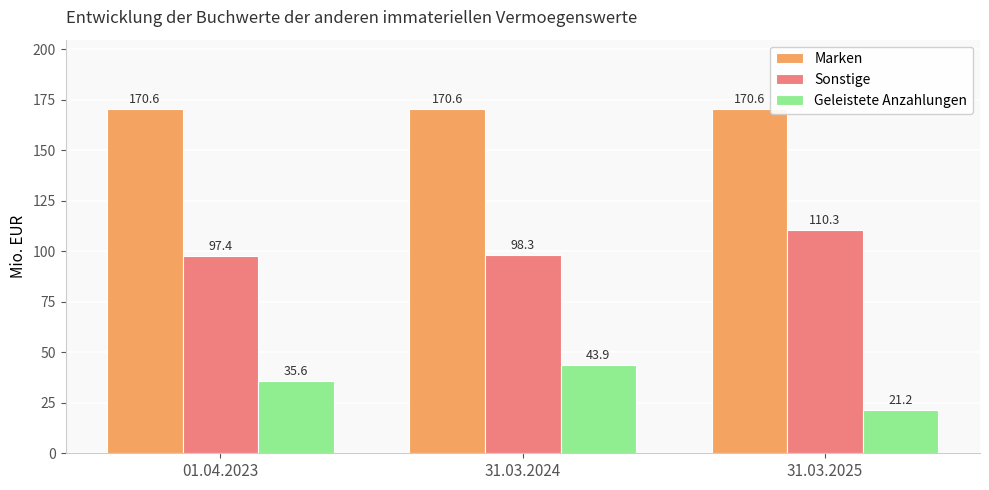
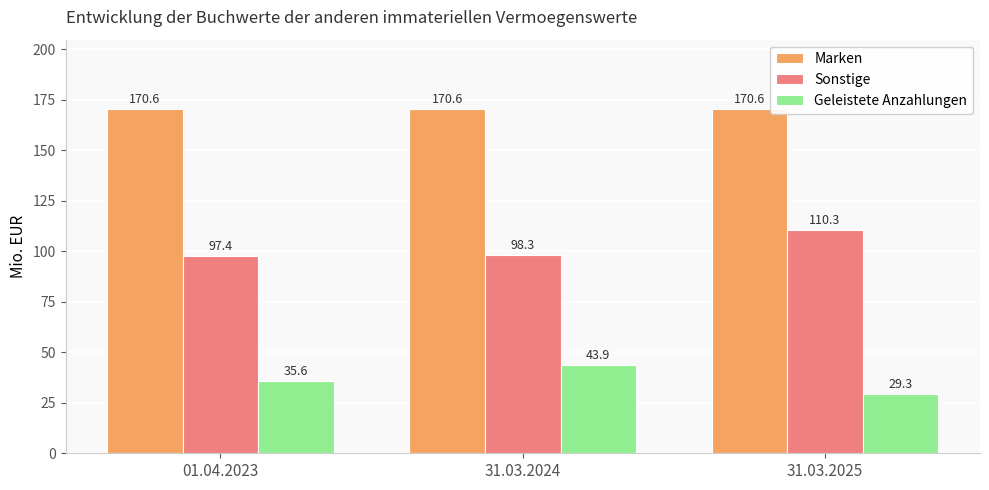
  {
    "Geleistete Anzahlungen": {
      "01.04.2023": 35.6,
      "31.03.2024": 43.9,
-     "31.03.2025": 21.2
+     "31.03.2025": 29.3
    }
  }
